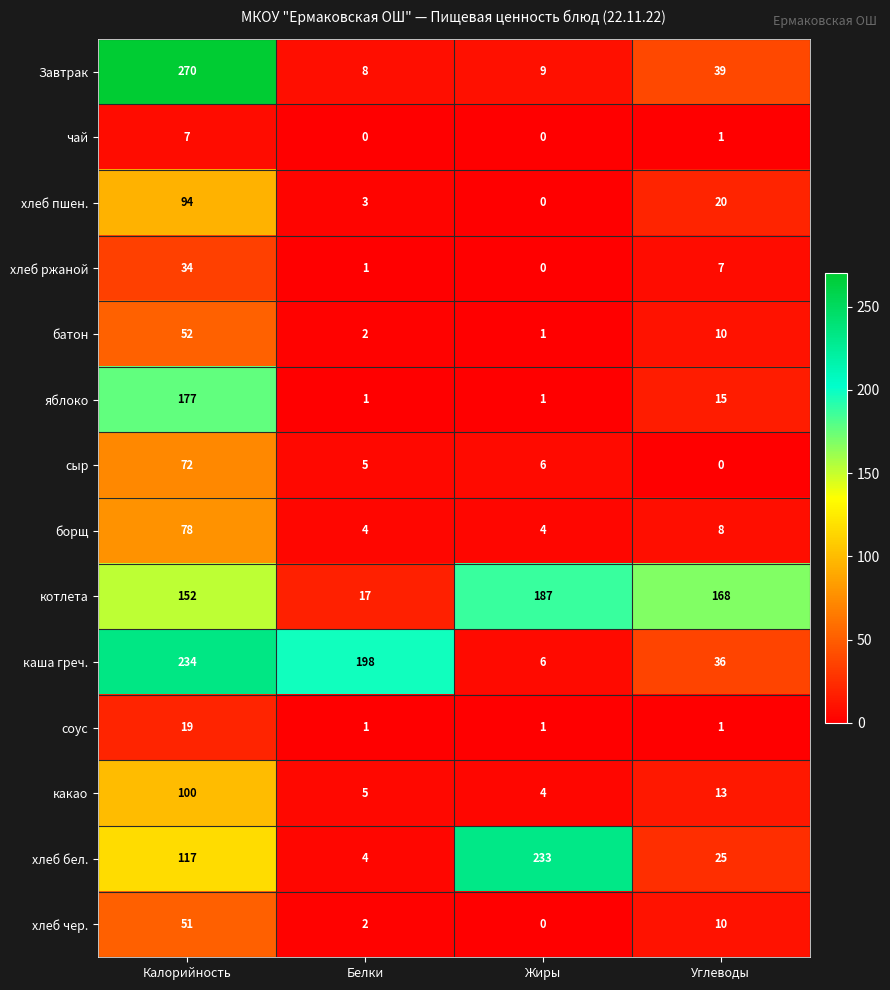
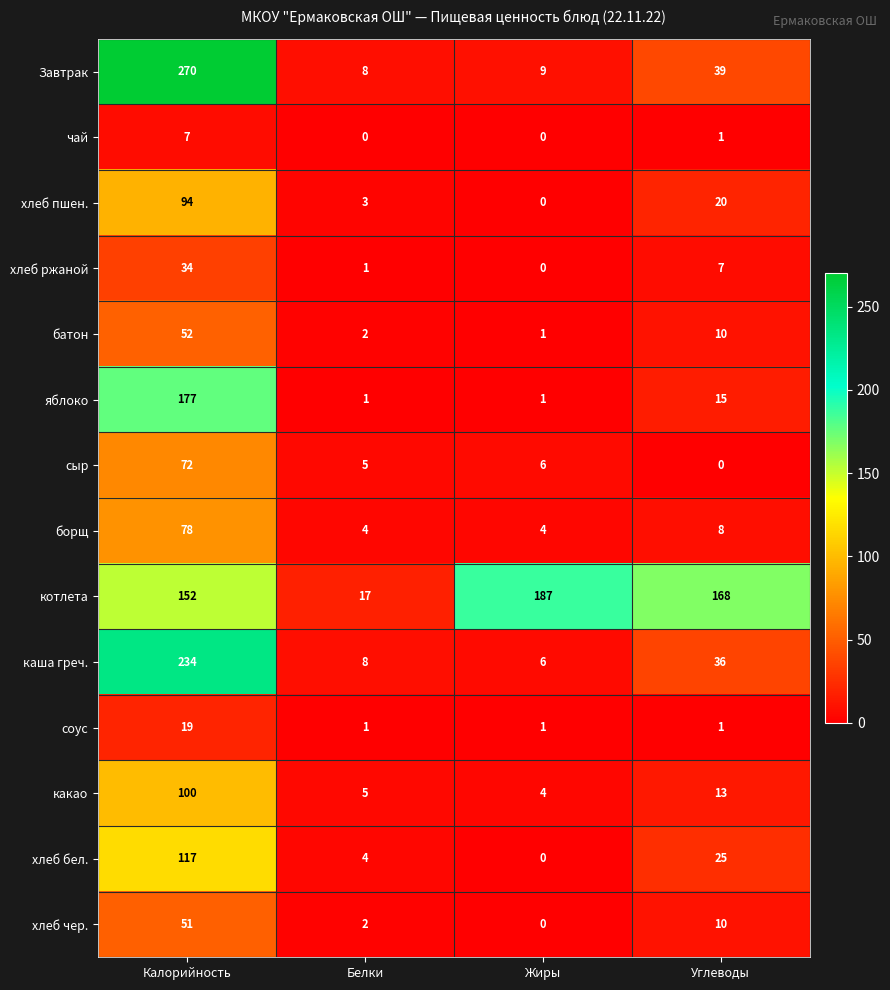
  {
    "Завтрак": {
      "Калорийность": 270,
      "Белки": 8,
      "Жиры": 9,
      "Углеводы": 39
    },
    "чай": {
      "Калорийность": 7,
      "Белки": 0,
      "Жиры": 0,
      "Углеводы": 1
    },
    "хлеб пшен.": {
      "Калорийность": 94,
      "Белки": 3,
      "Жиры": 0,
      "Углеводы": 20
    },
    "хлеб ржаной": {
      "Калорийность": 34,
      "Белки": 1,
      "Жиры": 0,
      "Углеводы": 7
    },
    "батон": {
      "Калорийность": 52,
      "Белки": 2,
      "Жиры": 1,
      "Углеводы": 10
    },
    "яблоко": {
      "Калорийность": 177,
      "Белки": 1,
      "Жиры": 1,
      "Углеводы": 15
    },
    "сыр": {
      "Калорийность": 72,
      "Белки": 5,
      "Жиры": 6,
      "Углеводы": 0
    },
    "борщ": {
      "Калорийность": 78,
      "Белки": 4,
      "Жиры": 4,
      "Углеводы": 8
    },
    "котлета": {
      "Калорийность": 152,
      "Белки": 17,
      "Жиры": 187,
      "Углеводы": 168
    },
    "каша греч.": {
      "Калорийность": 234,
-     "Белки": 198,
+     "Белки": 8,
      "Жиры": 6,
      "Углеводы": 36
    },
    "соус": {
      "Калорийность": 19,
      "Белки": 1,
      "Жиры": 1,
      "Углеводы": 1
    },
    "какао": {
      "Калорийность": 100,
      "Белки": 5,
      "Жиры": 4,
      "Углеводы": 13
    },
    "хлеб бел.": {
      "Калорийность": 117,
      "Белки": 4,
-     "Жиры": 233,
+     "Жиры": 0,
      "Углеводы": 25
    },
    "хлеб чер.": {
      "Калорийность": 51,
      "Белки": 2,
      "Жиры": 0,
      "Углеводы": 10
    }
  }
